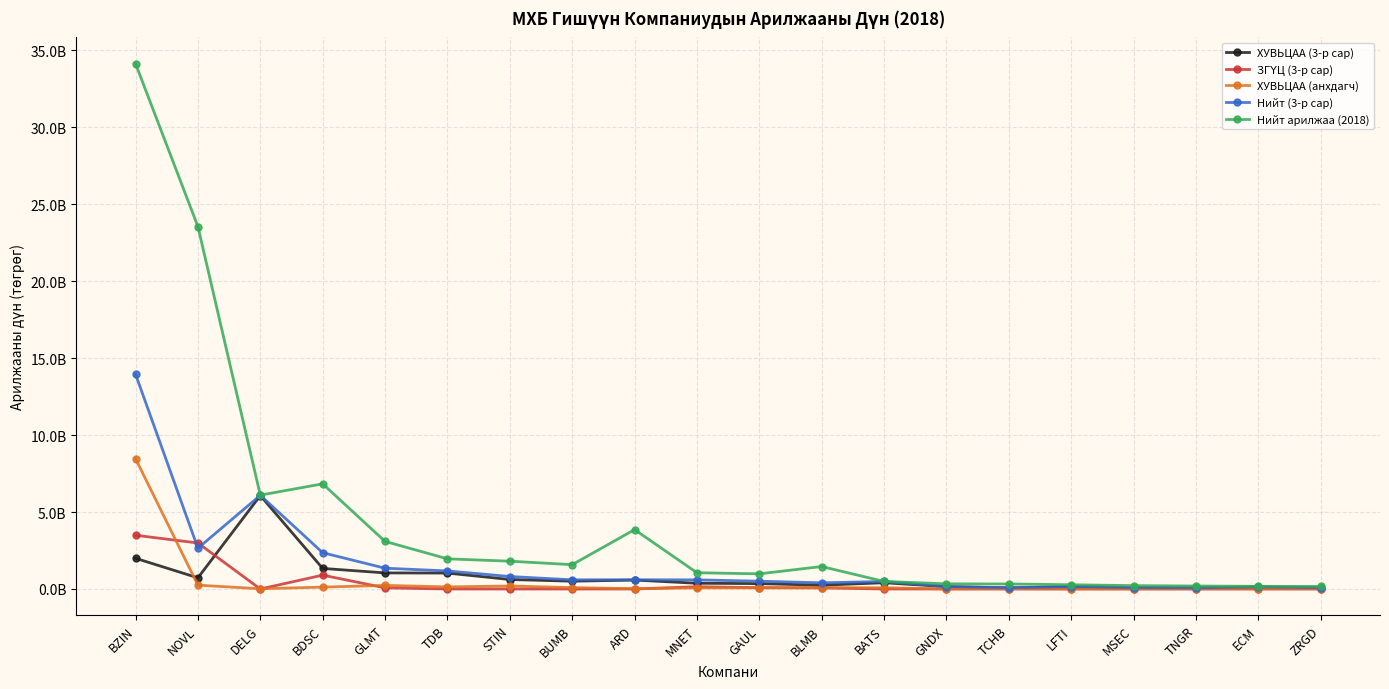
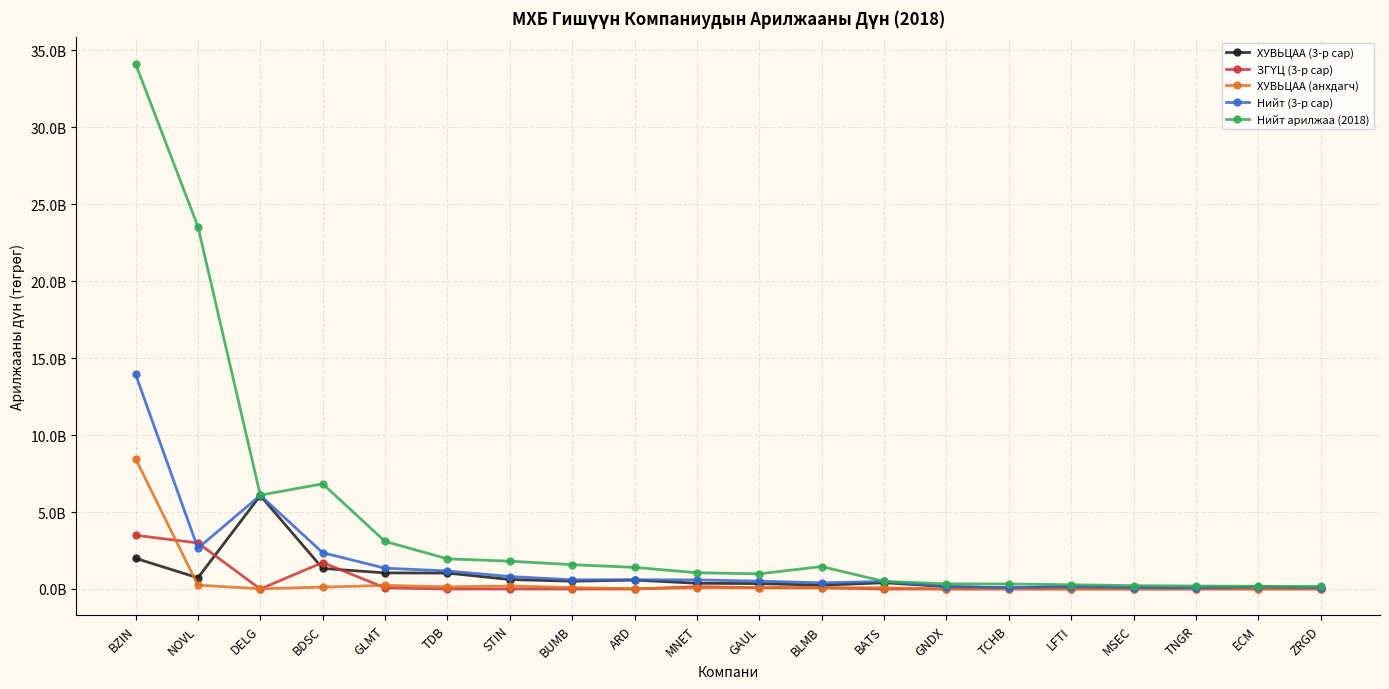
  {
    "ХУВЬЦАА (3-р сар)": {
      "BZIN": 2000000000,
      "NOVL": 700000000,
      "BDSC": 1300000000,
      "GLMT": 1000000000,
      "STIN": 600000000,
      "MNET": 400000000
    },
    "ЗГҮЦ (3-р сар)": {
      "BZIN": 3500000000,
      "NOVL": 3000000000,
-     "BDSC": 900000000,
+     "BDSC": 1700000000,
      "STIN": 0
    },
    "ХУВЬЦАА (анхдагч)": {
      "BZIN": 8500000000,
      "NOVL": 200000000,
      "BDSC": 100000000,
      "STIN": 200000000
    },
    "Нийт (3-р сар)": {
      "BZIN": 14000000000,
      "NOVL": 2600000000,
      "BDSC": 2400000000,
      "GLMT": 1400000000,
      "STIN": 800000000,
      "MNET": 600000000
    },
    "Нийт арилжаа (2018)": {
      "BZIN": 34100000000,
      "NOVL": 23500000000,
      "BDSC": 6800000000,
      "GLMT": 3100000000,
      "TDB": 2000000000,
      "STIN": 1800000000,
      "BUMB": 1600000000,
-     "ARD": 3900000000,
+     "ARD": 1400000000,
      "MNET": 1100000000,
      "GAUL": 1000000000,
      "BLMB": 1500000000,
      "GNDX": 300000000,
      "TCHB": 300000000
    }
  }
